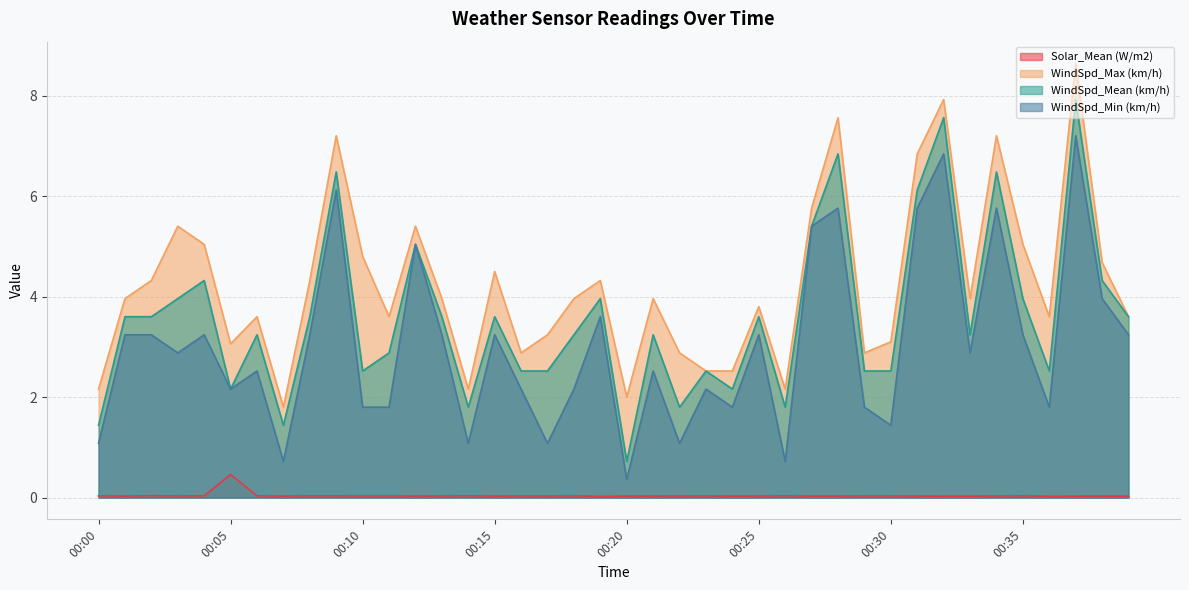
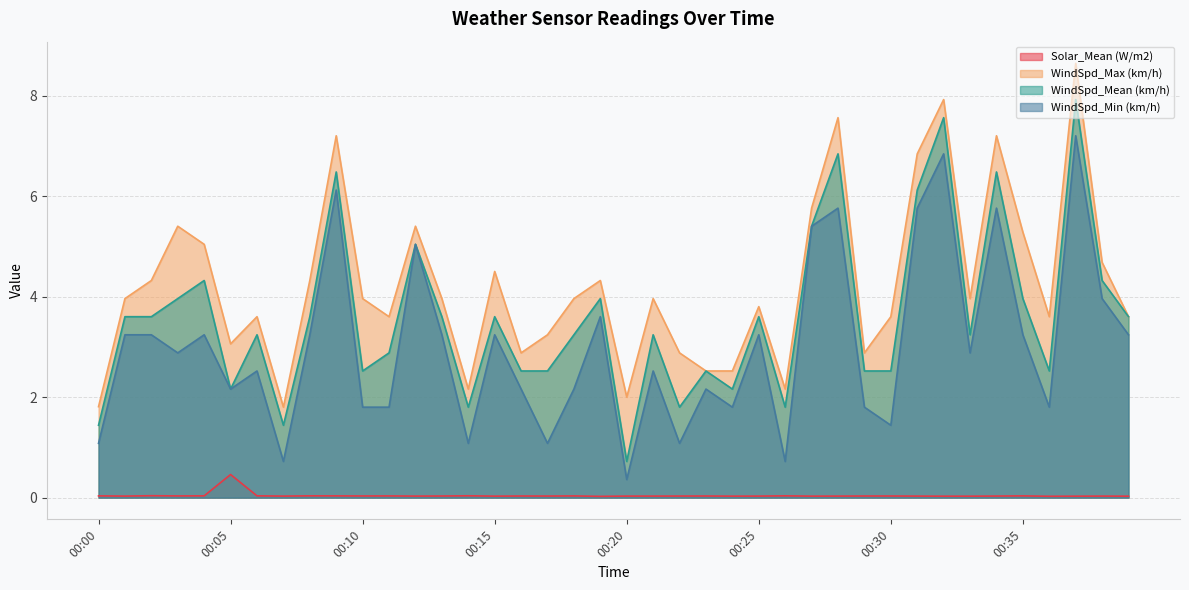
  {
    "Solar_Mean (W/m2)": {
      "00:00": 0.0,
      "00:05": 0.5,
      "00:10": 0.0,
      "00:15": 0.0,
      "00:20": 0.0,
      "00:25": 0.0,
      "00:30": 0.0,
      "00:35": 0.0
    },
    "WindSpd_Max (km/h)": {
-     "00:00": 2.2,
+     "00:00": 1.8,
      "00:05": 3.1,
-     "00:10": 4.8,
+     "00:10": 4.0,
      "00:15": 4.5,
      "00:20": 2.0,
      "00:25": 3.8,
-     "00:30": 3.1,
-     "00:35": 5.0
+     "00:30": 3.6,
+     "00:35": 5.3
    }
  }
